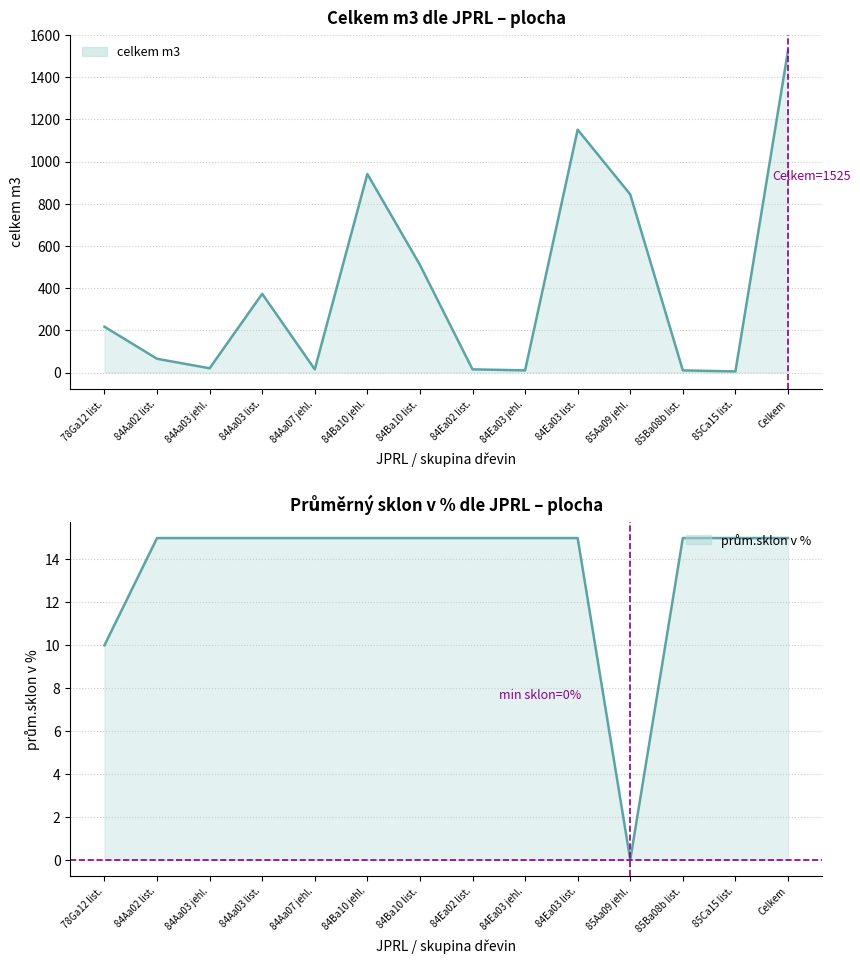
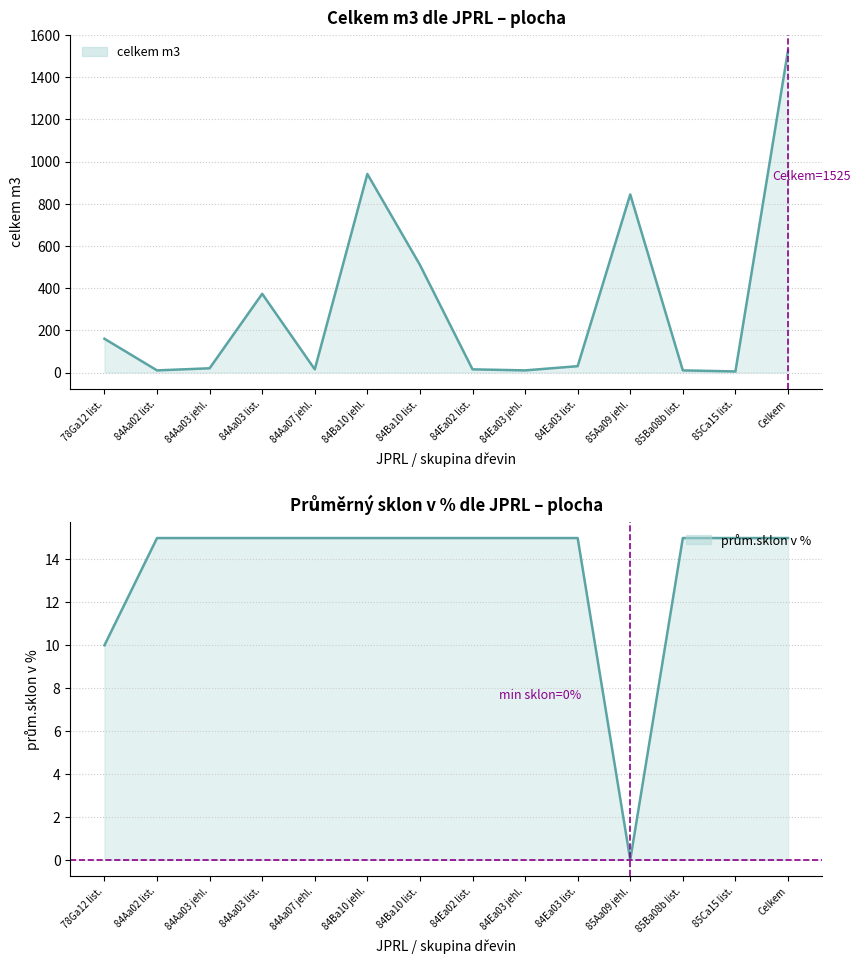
  {
    "Celkem m3 dle JPRL – plocha": {
-     "78Ga12 list.": 220,
-     "84Aa02 list.": 70,
+     "78Ga12 list.": 160,
+     "84Aa02 list.": 10,
      "84Aa03 jehl.": 20,
      "84Aa03 list.": 370,
      "84Aa07 jehl.": 20,
      "84Ba10 jehl.": 940,
      "84Ba10 list.": 510,
      "84Ea02 list.": 20,
      "84Ea03 jehl.": 10,
-     "84Ea03 list.": 1150,
+     "84Ea03 list.": 30,
      "85Aa09 jehl.": 840,
      "85Ba08b list.": 10,
      "85Ca15 list.": 10,
      "Celkem": 1530
    },
    "Průměrný sklon v % dle JPRL – plocha": {
      "78Ga12 list.": 10.0,
      "84Aa02 list.": 15.0,
      "84Aa03 jehl.": 15.0,
      "84Aa03 list.": 15.0,
      "84Aa07 jehl.": 15.0,
      "84Ba10 jehl.": 15.0,
      "84Ba10 list.": 15.0,
      "84Ea02 list.": 15.0,
      "84Ea03 jehl.": 15.0,
      "84Ea03 list.": 15.0,
      "85Aa09 jehl.": 0.0,
      "85Ba08b list.": 15.0,
      "85Ca15 list.": 15.0,
      "Celkem": 15.0
    }
  }
